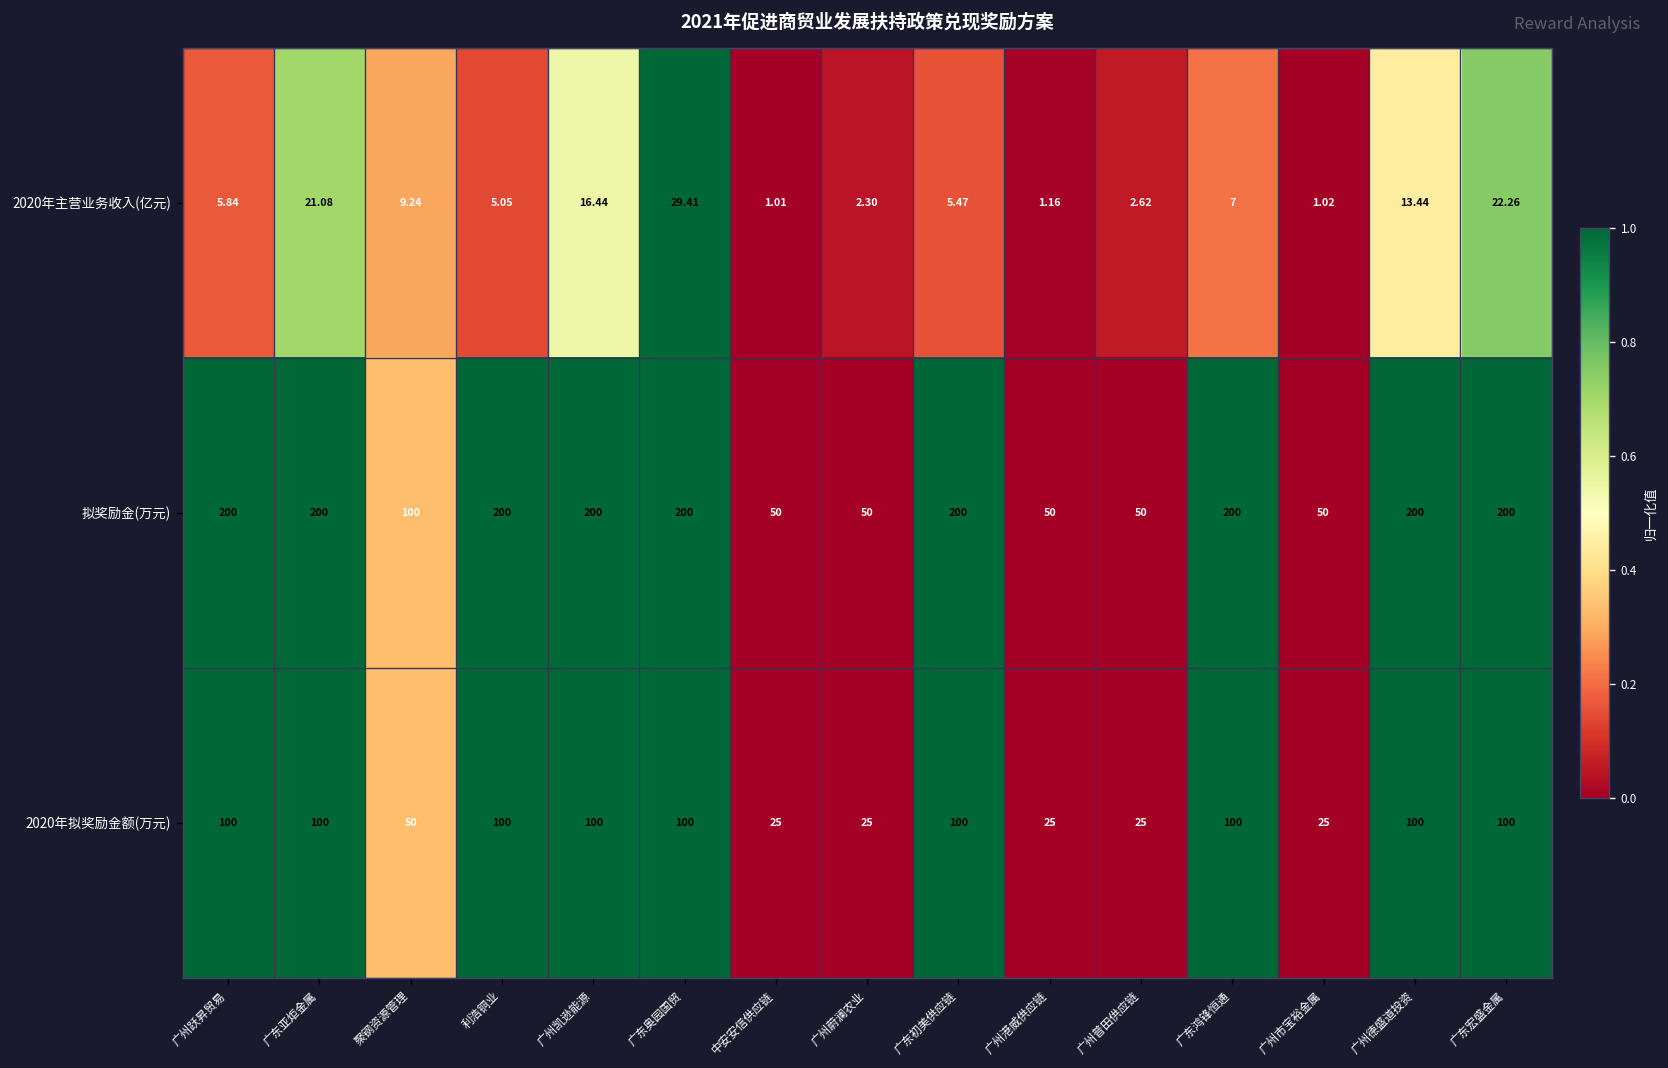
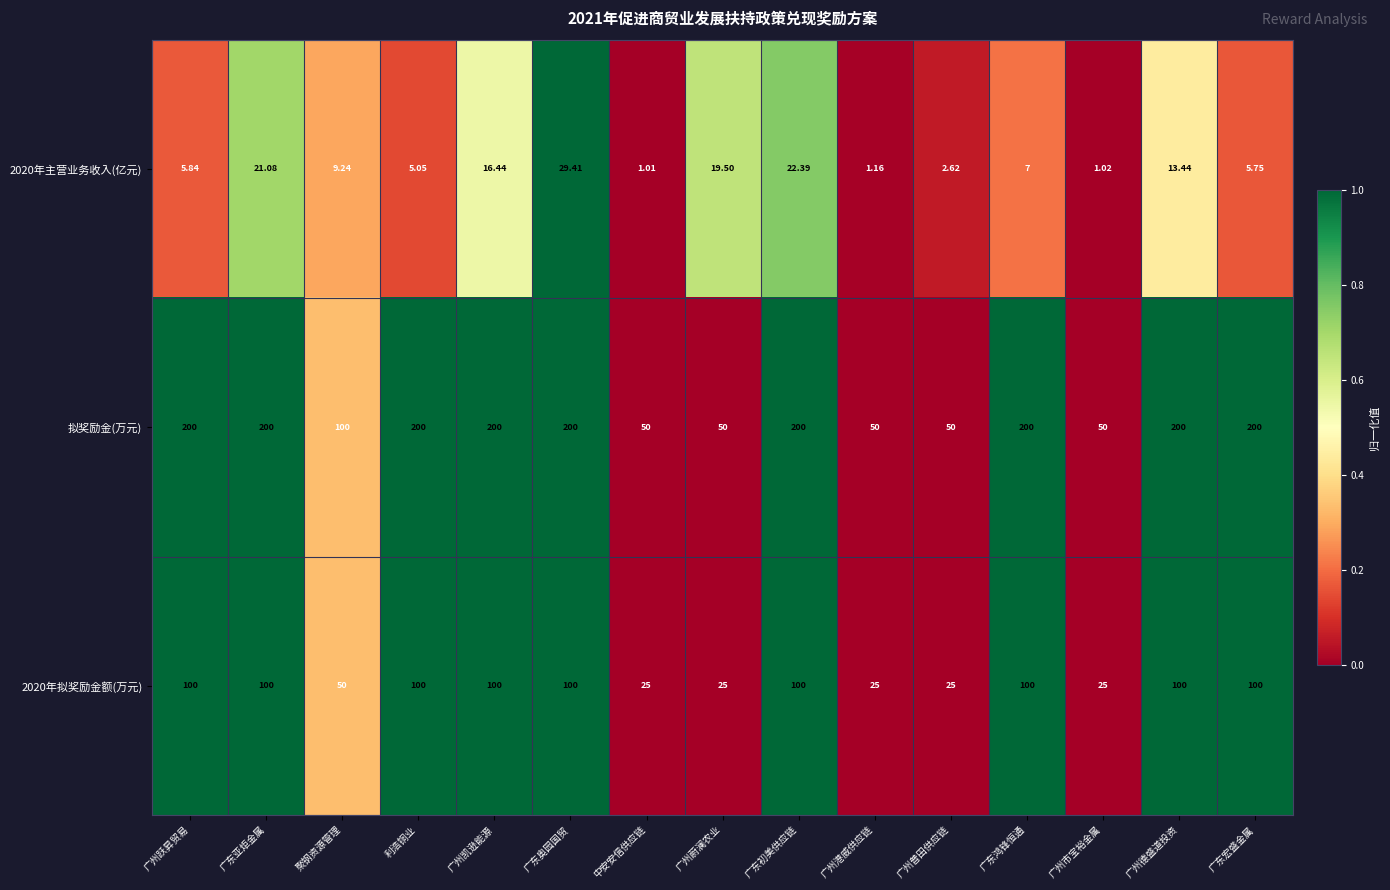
  {
    "2020年主营业务收入(亿元)": {
      "广州跃昇贸易": 5.84,
      "广东亚炬金属": 21.08,
      "聚钢资源管理": 9.24,
      "利浩铜业": 5.05,
      "广州凯逊能源": 16.44,
      "广东奥园国贸": 29.41,
      "中安安信供应链": 1.01,
-     "广州蔚澜农业": 2.30,
-     "广东初美供应链": 5.47,
+     "广州蔚澜农业": 19.50,
+     "广东初美供应链": 22.39,
      "广州港威供应链": 1.16,
      "广州普田供应链": 2.62,
      "广东鸿锋恒通": 7,
      "广州市宝裕金属": 1.02,
      "广州德盛道投资": 13.44,
-     "广东宏盛金属": 22.26
+     "广东宏盛金属": 5.75
    },
    "拟奖励金(万元)": {
      "广州跃昇贸易": 200,
      "广东亚炬金属": 200,
      "聚钢资源管理": 100,
      "利浩铜业": 200,
      "广州凯逊能源": 200,
      "广东奥园国贸": 200,
      "中安安信供应链": 50,
      "广州蔚澜农业": 50,
      "广东初美供应链": 200,
      "广州港威供应链": 50,
      "广州普田供应链": 50,
      "广东鸿锋恒通": 200,
      "广州市宝裕金属": 50,
      "广州德盛道投资": 200,
      "广东宏盛金属": 200
    },
    "2020年拟奖励金额(万元)": {
      "广州跃昇贸易": 100,
      "广东亚炬金属": 100,
      "聚钢资源管理": 50,
      "利浩铜业": 100,
      "广州凯逊能源": 100,
      "广东奥园国贸": 100,
      "中安安信供应链": 25,
      "广州蔚澜农业": 25,
      "广东初美供应链": 100,
      "广州港威供应链": 25,
      "广州普田供应链": 25,
      "广东鸿锋恒通": 100,
      "广州市宝裕金属": 25,
      "广州德盛道投资": 100,
      "广东宏盛金属": 100
    }
  }
